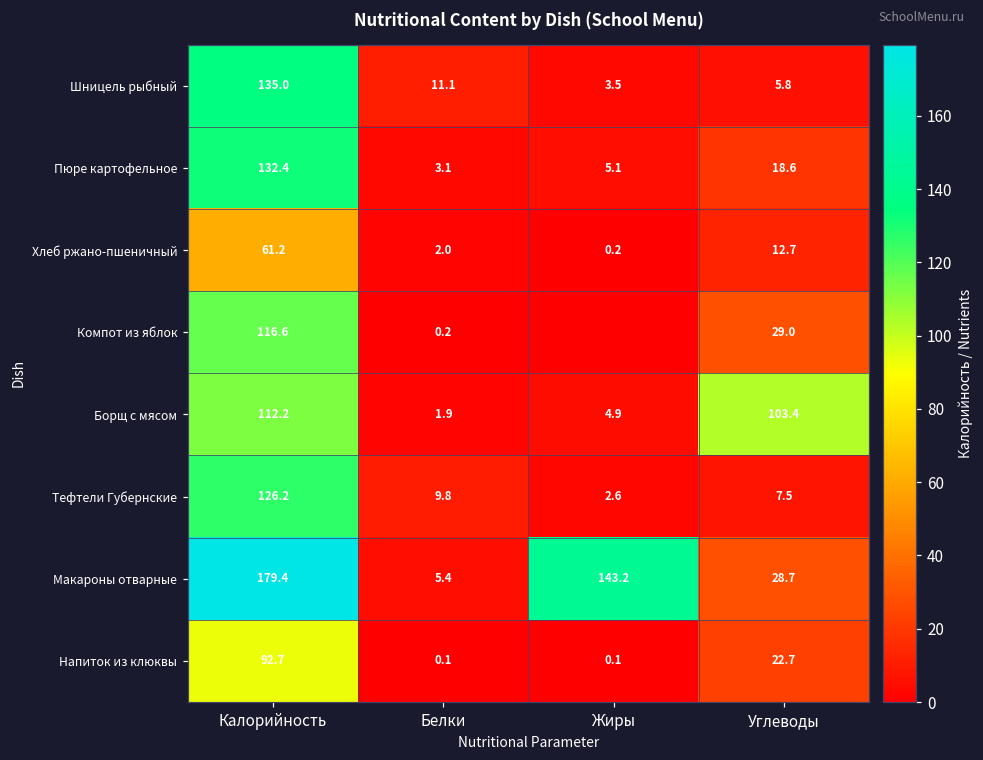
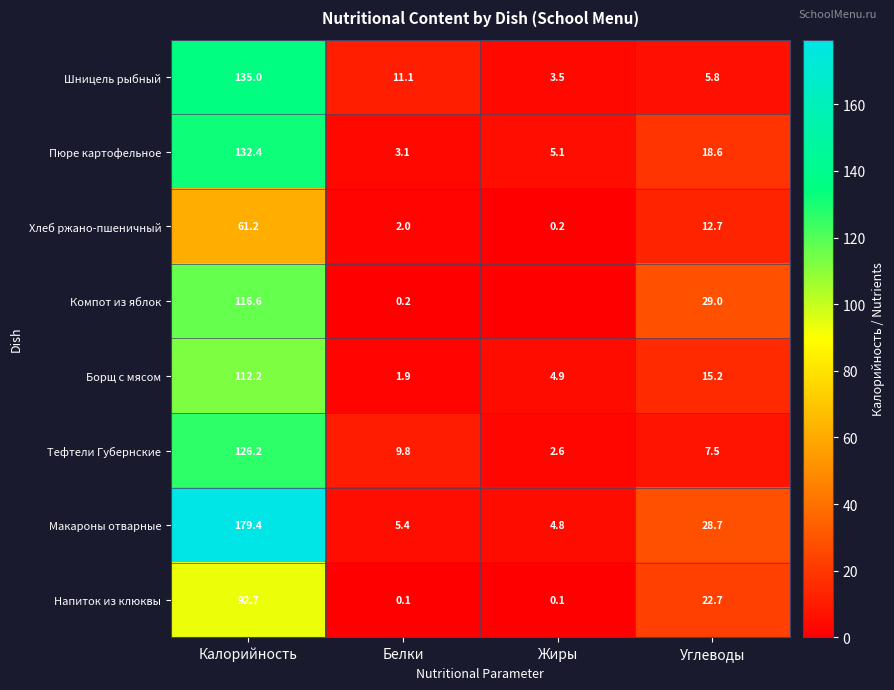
  {
    "Шницель рыбный": {
      "Калорийность": 135.0,
      "Белки": 11.1,
      "Жиры": 3.5,
      "Углеводы": 5.8
    },
    "Пюре картофельное": {
      "Калорийность": 132.4,
      "Белки": 3.1,
      "Жиры": 5.1,
      "Углеводы": 18.6
    },
    "Хлеб ржано-пшеничный": {
      "Калорийность": 61.2,
      "Белки": 2.0,
      "Жиры": 0.2,
      "Углеводы": 12.7
    },
    "Компот из яблок": {
      "Калорийность": 116.6,
      "Белки": 0.2,
      "Углеводы": 29.0
    },
    "Борщ с мясом": {
      "Калорийность": 112.2,
      "Белки": 1.9,
      "Жиры": 4.9,
-     "Углеводы": 103.4
+     "Углеводы": 15.2
    },
    "Тефтели Губернские": {
      "Калорийность": 126.2,
      "Белки": 9.8,
      "Жиры": 2.6,
      "Углеводы": 7.5
    },
    "Макароны отварные": {
      "Калорийность": 179.4,
      "Белки": 5.4,
-     "Жиры": 143.2,
+     "Жиры": 4.8,
      "Углеводы": 28.7
    },
    "Напиток из клюквы": {
      "Калорийность": 92.7,
      "Белки": 0.1,
      "Жиры": 0.1,
      "Углеводы": 22.7
    }
  }
